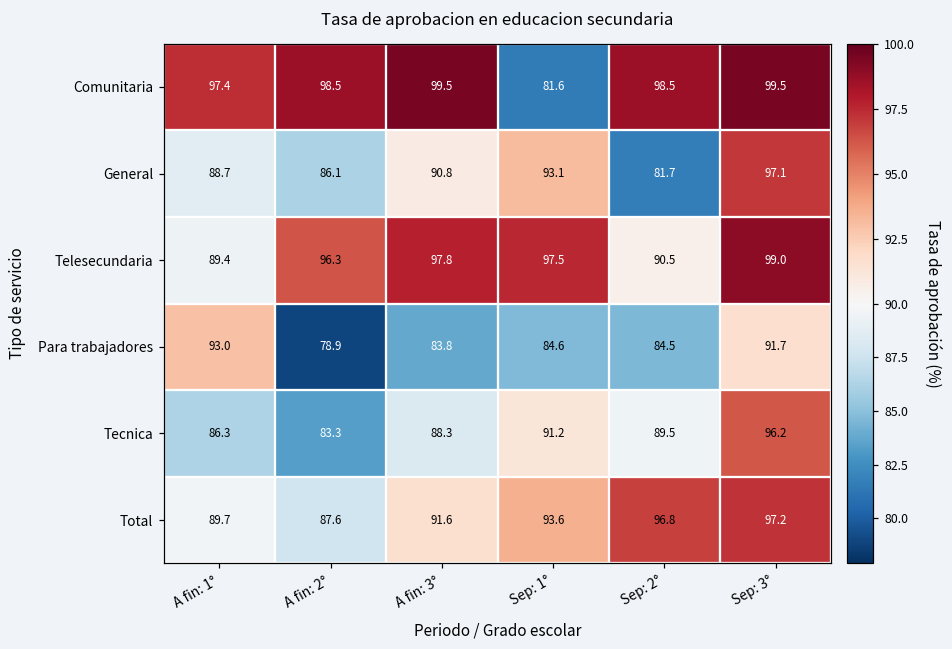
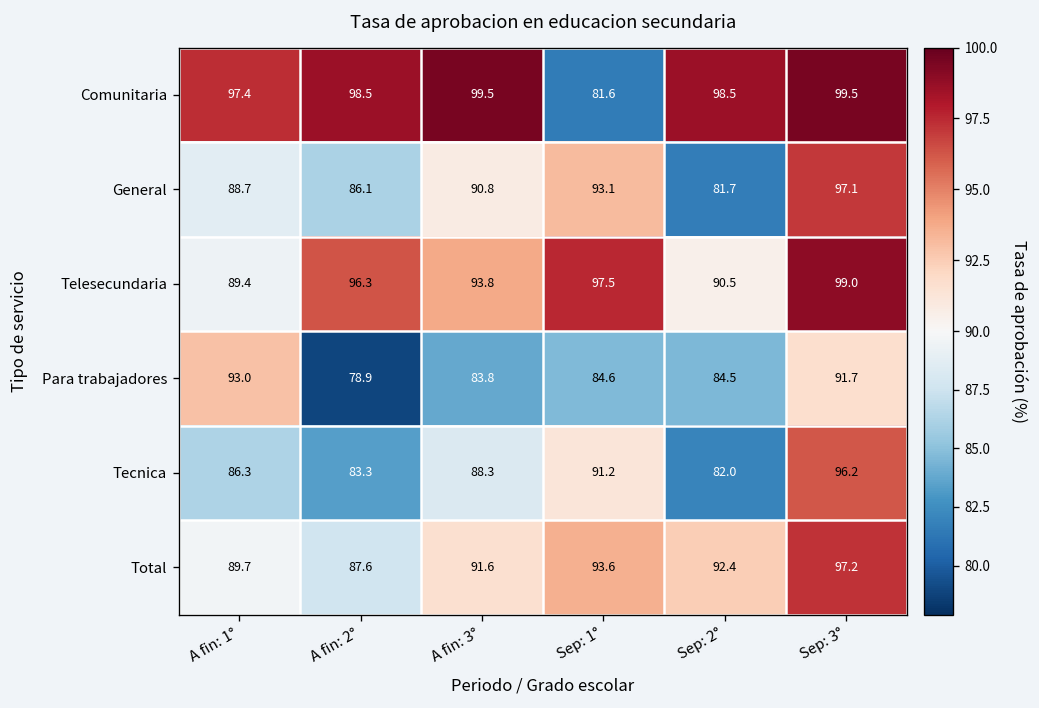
  {
    "Comunitaria": {
      "A fin: 1°": 97.4,
      "A fin: 2°": 98.5,
      "A fin: 3°": 99.5,
      "Sep: 1°": 81.6,
      "Sep: 2°": 98.5,
      "Sep: 3°": 99.5
    },
    "General": {
      "A fin: 1°": 88.7,
      "A fin: 2°": 86.1,
      "A fin: 3°": 90.8,
      "Sep: 1°": 93.1,
      "Sep: 2°": 81.7,
      "Sep: 3°": 97.1
    },
    "Telesecundaria": {
      "A fin: 1°": 89.4,
      "A fin: 2°": 96.3,
-     "A fin: 3°": 97.8,
+     "A fin: 3°": 93.8,
      "Sep: 1°": 97.5,
      "Sep: 2°": 90.5,
      "Sep: 3°": 99.0
    },
    "Para trabajadores": {
      "A fin: 1°": 93.0,
      "A fin: 2°": 78.9,
      "A fin: 3°": 83.8,
      "Sep: 1°": 84.6,
      "Sep: 2°": 84.5,
      "Sep: 3°": 91.7
    },
    "Tecnica": {
      "A fin: 1°": 86.3,
      "A fin: 2°": 83.3,
      "A fin: 3°": 88.3,
      "Sep: 1°": 91.2,
-     "Sep: 2°": 89.5,
+     "Sep: 2°": 82.0,
      "Sep: 3°": 96.2
    },
    "Total": {
      "A fin: 1°": 89.7,
      "A fin: 2°": 87.6,
      "A fin: 3°": 91.6,
      "Sep: 1°": 93.6,
-     "Sep: 2°": 96.8,
+     "Sep: 2°": 92.4,
      "Sep: 3°": 97.2
    }
  }
